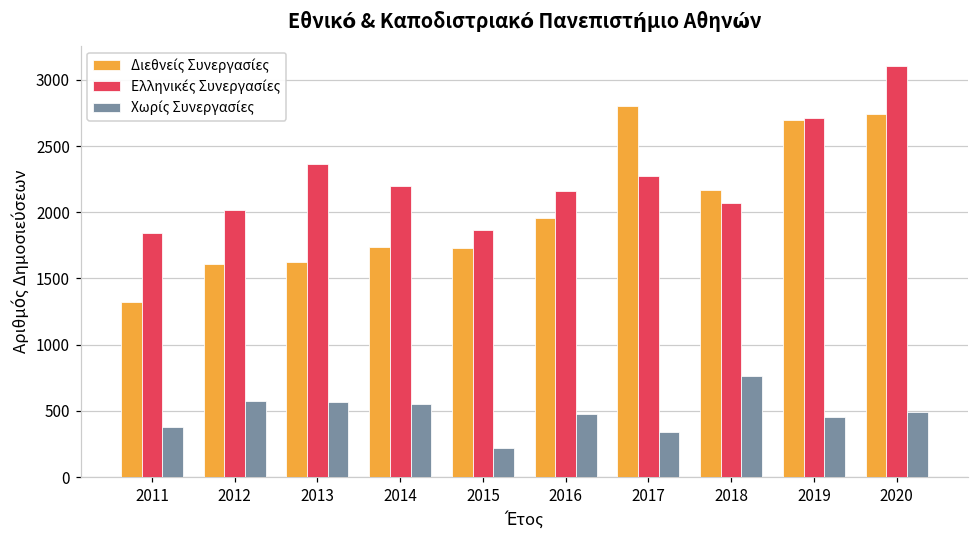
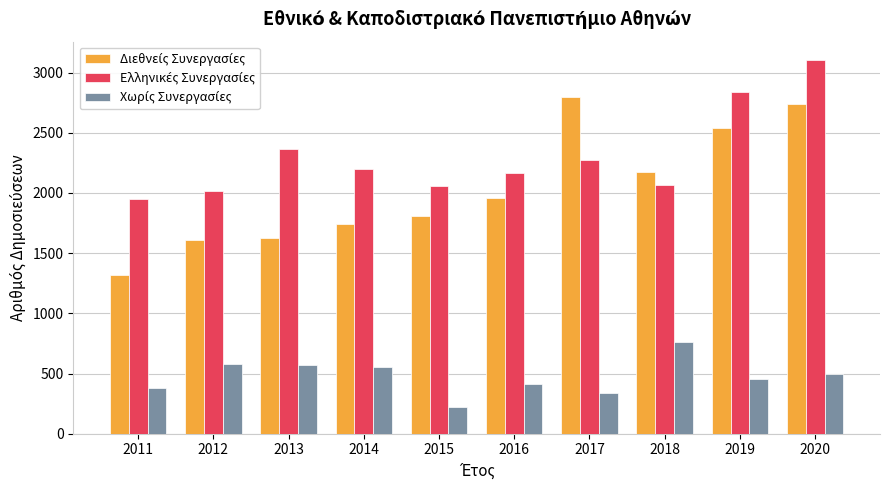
  {
    "Διεθνείς Συνεργασίες": {
      "2011": 1320,
      "2012": 1610,
      "2013": 1630,
      "2014": 1740,
-     "2015": 1730,
+     "2015": 1810,
      "2016": 1960,
      "2017": 2800,
      "2018": 2170,
-     "2019": 2700,
+     "2019": 2540,
      "2020": 2740
    },
    "Ελληνικές Συνεργασίες": {
-     "2011": 1840,
+     "2011": 1950,
      "2012": 2020,
      "2013": 2360,
      "2014": 2200,
-     "2015": 1870,
+     "2015": 2060,
      "2016": 2160,
      "2017": 2280,
      "2018": 2070,
-     "2019": 2710,
+     "2019": 2840,
      "2020": 3100
    },
    "Χωρίς Συνεργασίες": {
      "2011": 380,
      "2012": 580,
      "2013": 570,
      "2014": 550,
      "2015": 220,
-     "2016": 480,
+     "2016": 410,
      "2017": 340,
      "2018": 760,
      "2019": 460,
      "2020": 490
    }
  }
